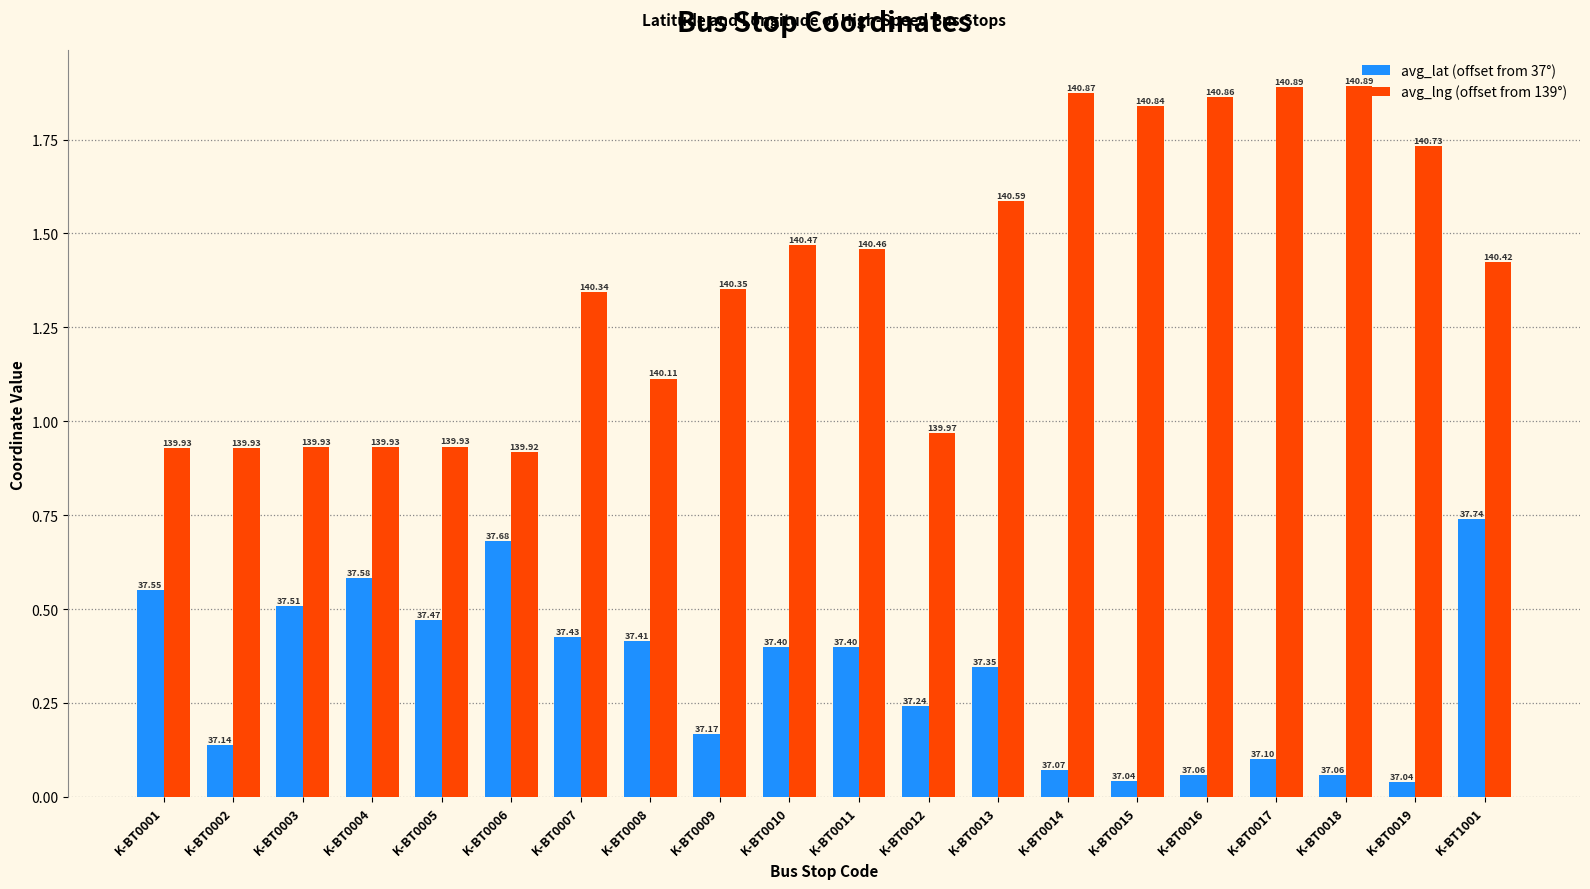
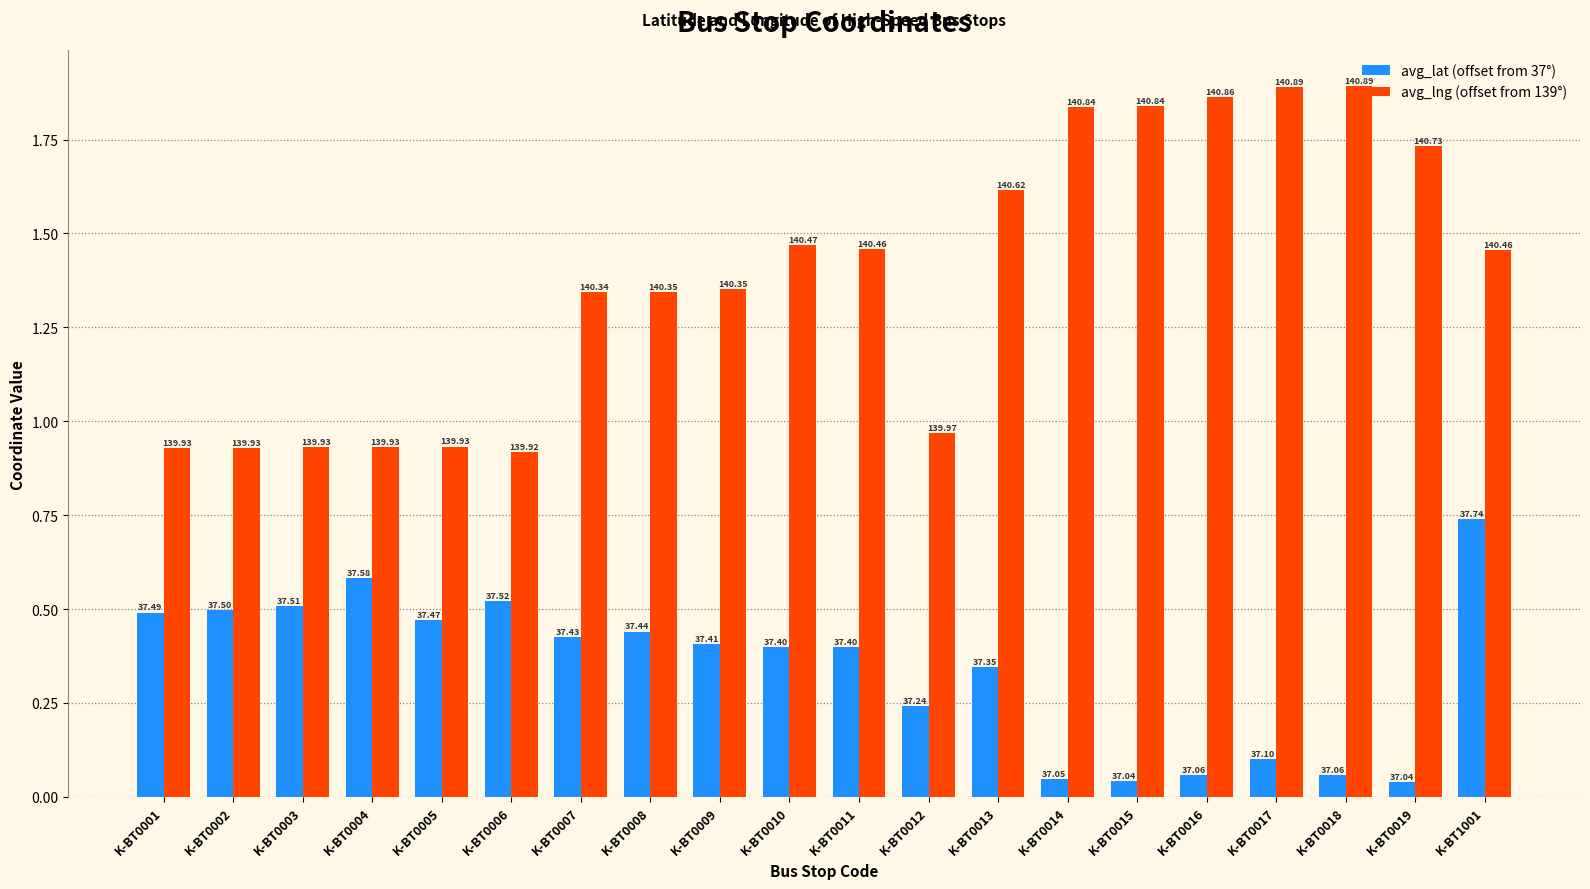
  {
    "avg_lat (offset from 37°)": {
-     "K-BT0001": 37.55,
-     "K-BT0002": 37.14,
-     "K-BT0006": 37.68,
-     "K-BT0008": 37.41,
-     "K-BT0009": 37.17,
-     "K-BT0014": 37.07
+     "K-BT0001": 37.49,
+     "K-BT0002": 37.50,
+     "K-BT0006": 37.52,
+     "K-BT0008": 37.44,
+     "K-BT0009": 37.41,
+     "K-BT0014": 37.05
    },
    "avg_lng (offset from 139°)": {
-     "K-BT0008": 140.11,
-     "K-BT0013": 140.59,
-     "K-BT0014": 140.87,
-     "K-BT1001": 140.42
+     "K-BT0008": 140.35,
+     "K-BT0013": 140.62,
+     "K-BT0014": 140.84,
+     "K-BT1001": 140.46
    }
  }
